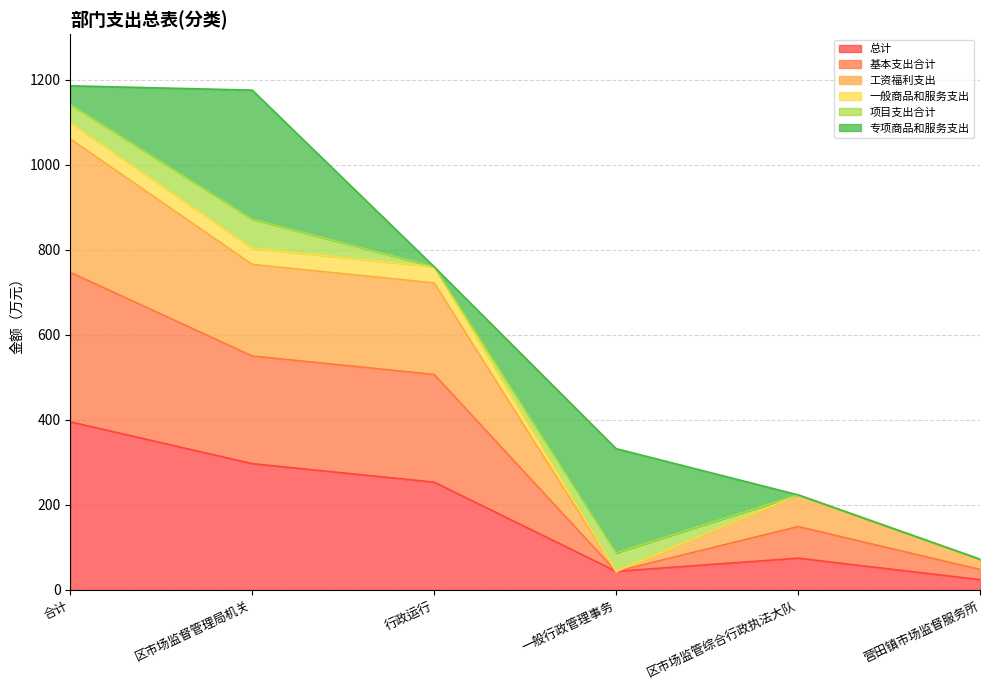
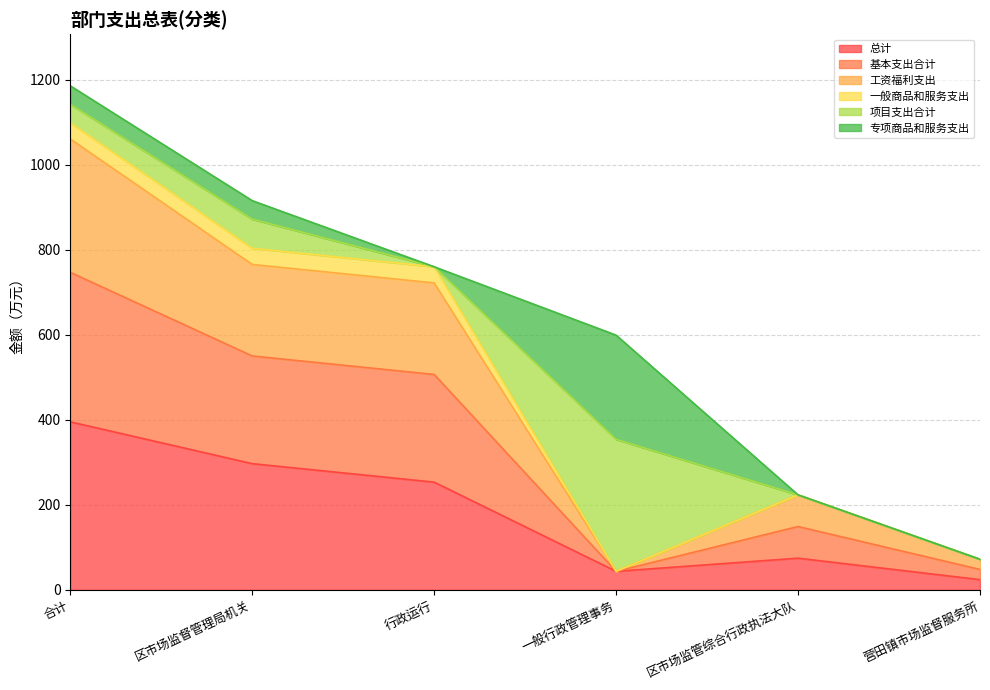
  {
    "项目支出合计": {
      "合计": 40,
      "区市场监督管理局机关": 70,
-     "一般行政管理事务": 40
+     "一般行政管理事务": 310
    },
    "专项商品和服务支出": {
      "合计": 40,
-     "区市场监督管理局机关": 300,
+     "区市场监督管理局机关": 40,
      "一般行政管理事务": 250
    }
  }
